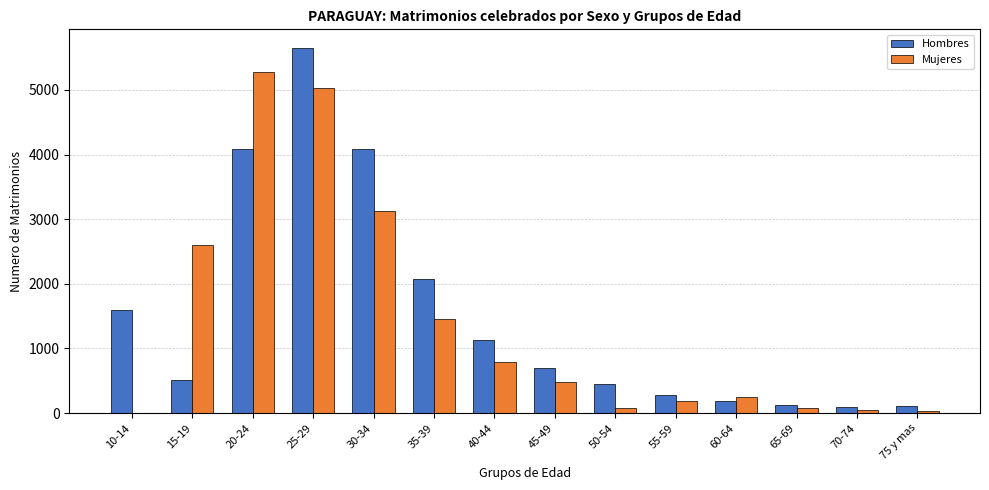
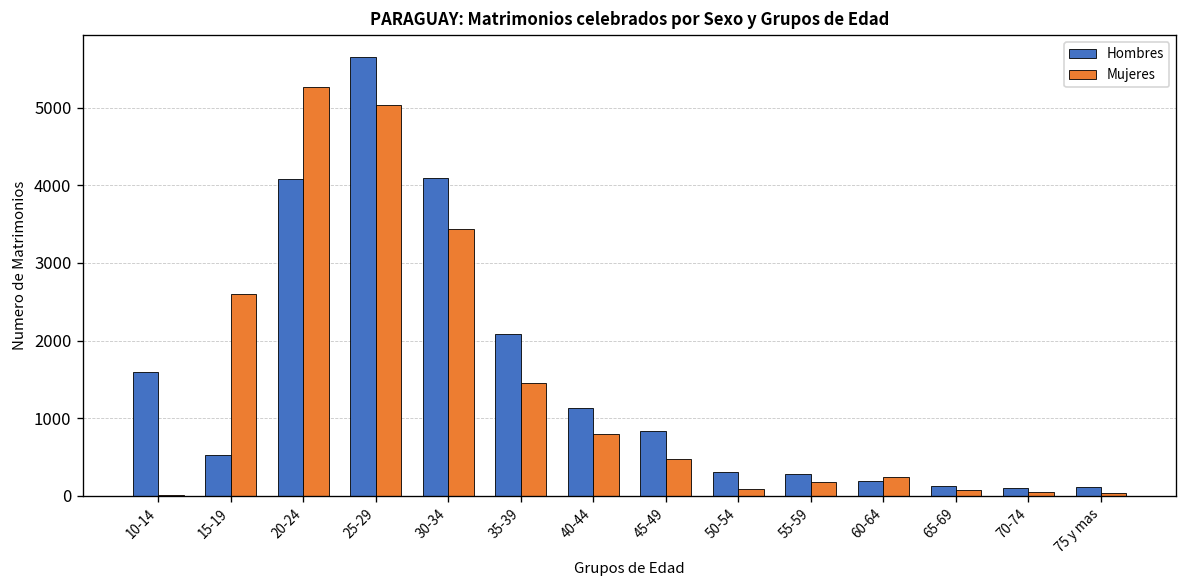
  {
    "Hombres": {
      "10-14": 1600,
      "15-19": 500,
      "20-24": 4100,
      "25-29": 5700,
      "30-34": 4100,
      "35-39": 2100,
      "40-44": 1100,
-     "45-49": 700,
-     "50-54": 500,
+     "45-49": 800,
+     "50-54": 300,
      "55-59": 300,
      "60-64": 200,
      "65-69": 100,
      "70-74": 100,
      "75 y mas": 100
    },
    "Mujeres": {
      "15-19": 2600,
      "20-24": 5300,
      "25-29": 5000,
-     "30-34": 3100,
+     "30-34": 3400,
      "35-39": 1500,
      "40-44": 800,
      "45-49": 500,
      "50-54": 100,
      "55-59": 200,
      "60-64": 200,
      "65-69": 100,
      "70-74": 0
    }
  }
